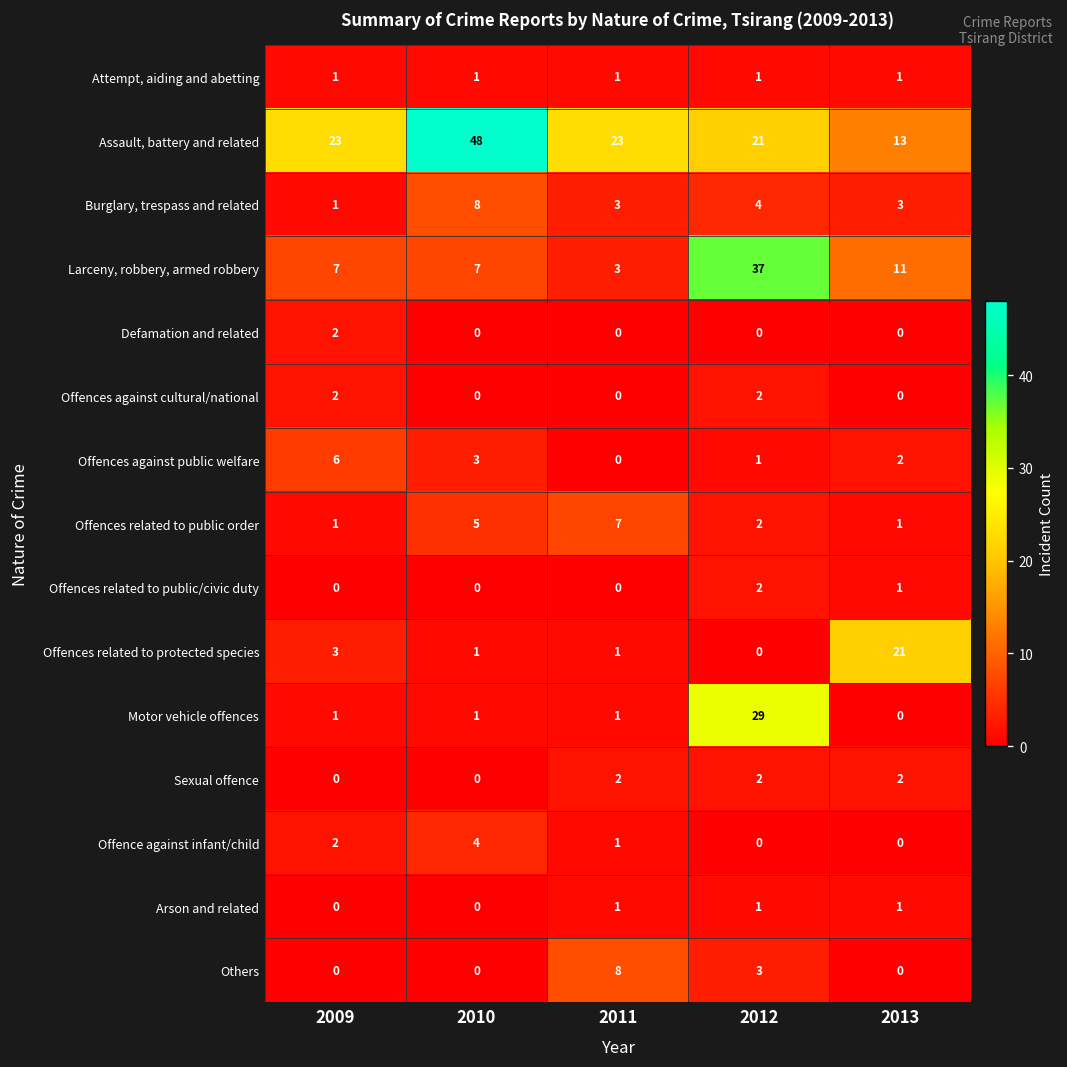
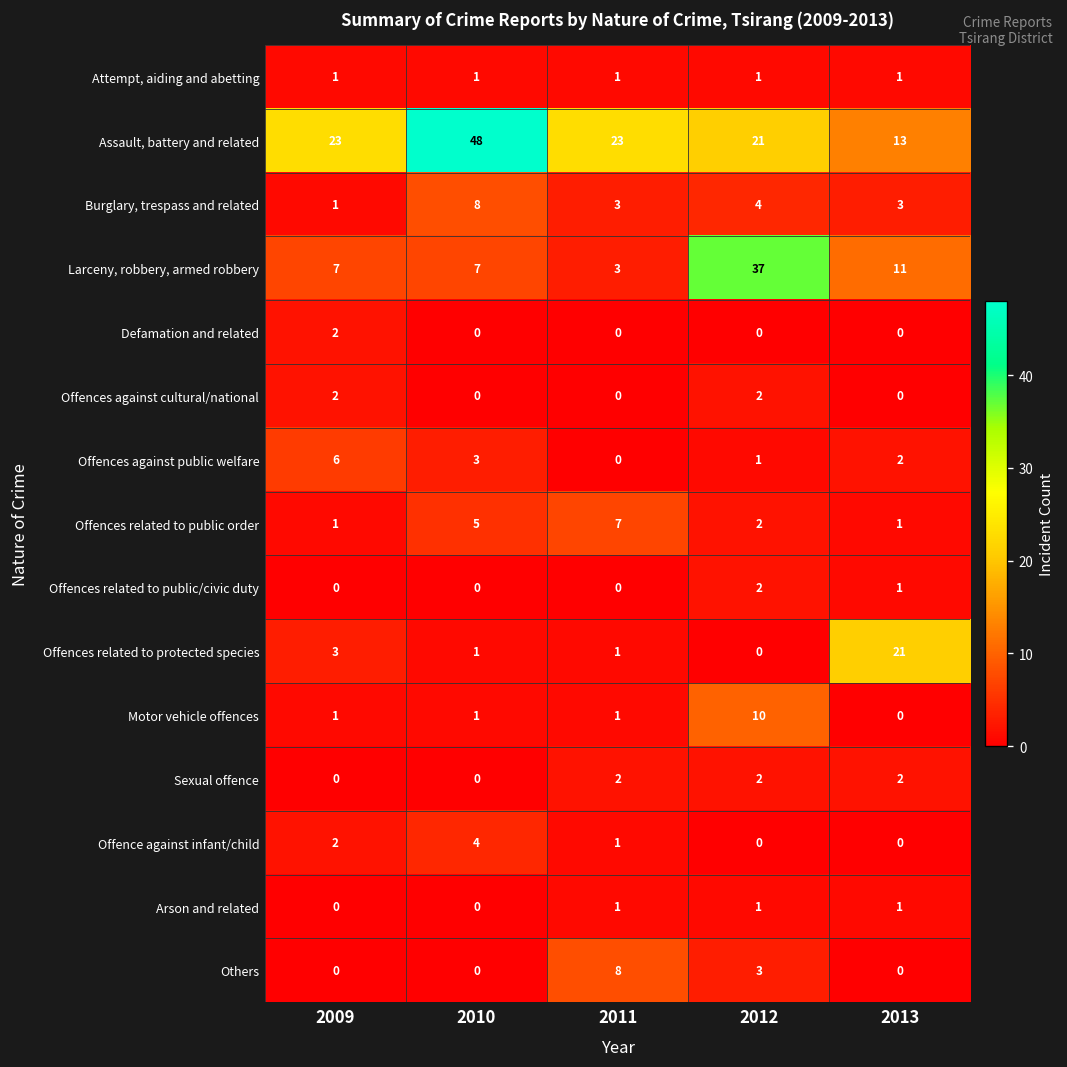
  {
    "Attempt, aiding and abetting": {
      "2009": 1,
      "2010": 1,
      "2011": 1,
      "2012": 1,
      "2013": 1
    },
    "Assault, battery and related": {
      "2009": 23,
      "2010": 48,
      "2011": 23,
      "2012": 21,
      "2013": 13
    },
    "Burglary, trespass and related": {
      "2009": 1,
      "2010": 8,
      "2011": 3,
      "2012": 4,
      "2013": 3
    },
    "Larceny, robbery, armed robbery": {
      "2009": 7,
      "2010": 7,
      "2011": 3,
      "2012": 37,
      "2013": 11
    },
    "Defamation and related": {
      "2009": 2,
      "2010": 0,
      "2011": 0,
      "2012": 0,
      "2013": 0
    },
    "Offences against cultural/national": {
      "2009": 2,
      "2010": 0,
      "2011": 0,
      "2012": 2,
      "2013": 0
    },
    "Offences against public welfare": {
      "2009": 6,
      "2010": 3,
      "2011": 0,
      "2012": 1,
      "2013": 2
    },
    "Offences related to public order": {
      "2009": 1,
      "2010": 5,
      "2011": 7,
      "2012": 2,
      "2013": 1
    },
    "Offences related to public/civic duty": {
      "2009": 0,
      "2010": 0,
      "2011": 0,
      "2012": 2,
      "2013": 1
    },
    "Offences related to protected species": {
      "2009": 3,
      "2010": 1,
      "2011": 1,
      "2012": 0,
      "2013": 21
    },
    "Motor vehicle offences": {
      "2009": 1,
      "2010": 1,
      "2011": 1,
-     "2012": 29,
+     "2012": 10,
      "2013": 0
    },
    "Sexual offence": {
      "2009": 0,
      "2010": 0,
      "2011": 2,
      "2012": 2,
      "2013": 2
    },
    "Offence against infant/child": {
      "2009": 2,
      "2010": 4,
      "2011": 1,
      "2012": 0,
      "2013": 0
    },
    "Arson and related": {
      "2009": 0,
      "2010": 0,
      "2011": 1,
      "2012": 1,
      "2013": 1
    },
    "Others": {
      "2009": 0,
      "2010": 0,
      "2011": 8,
      "2012": 3,
      "2013": 0
    }
  }
